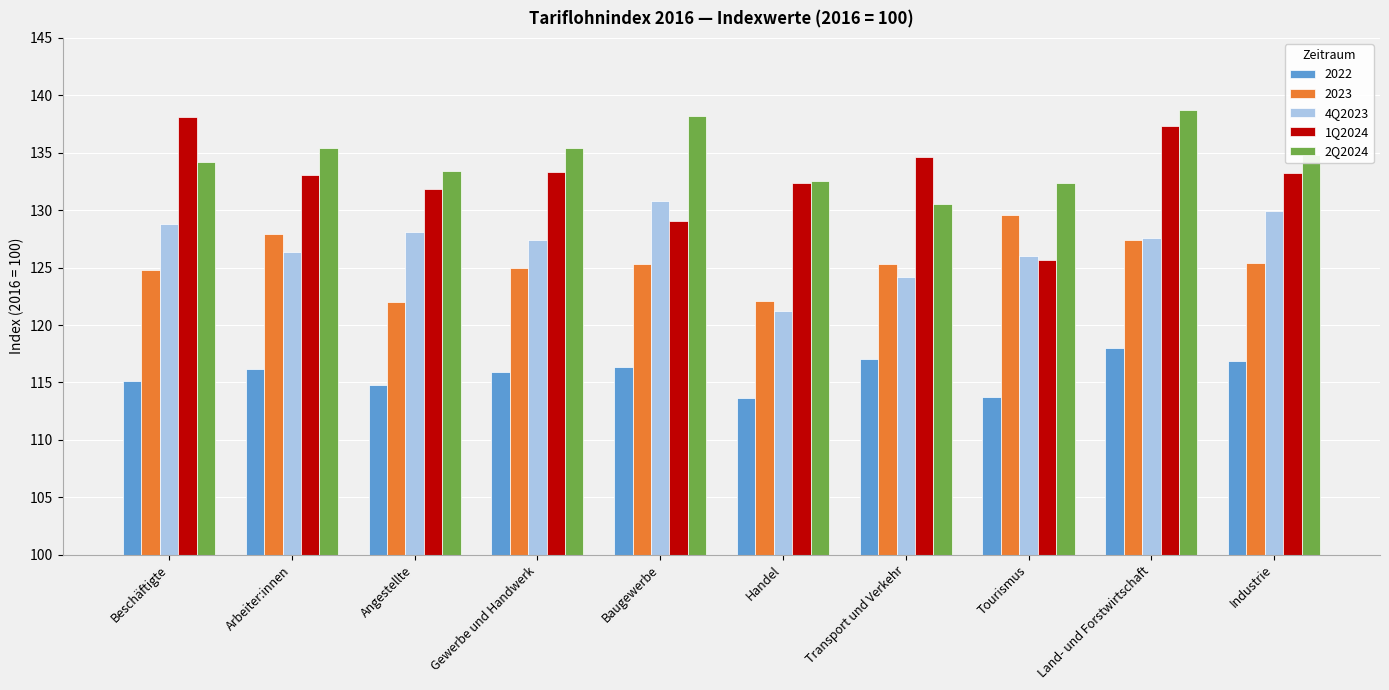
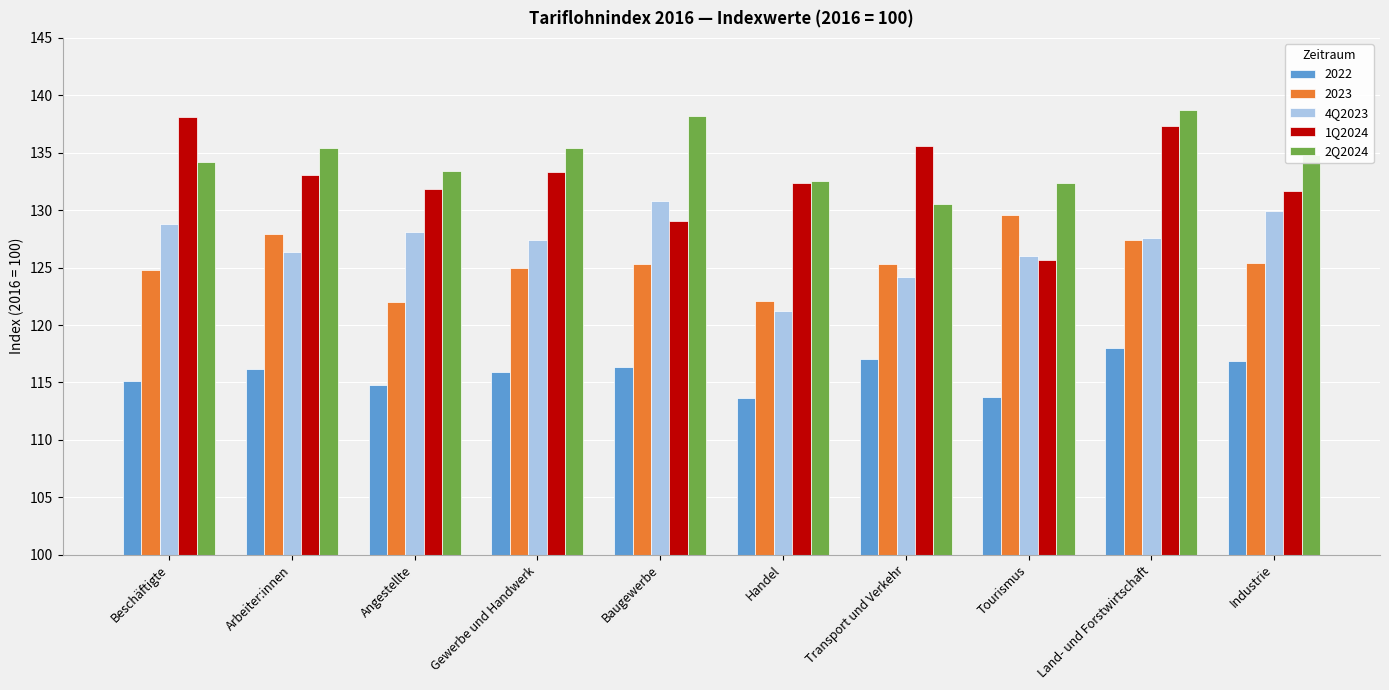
  {
    "2022": {
      "Beschäftigte": 115.1,
      "Arbeiter:innen": 116.2,
      "Angestellte": 114.8,
      "Gewerbe und Handwerk": 115.9,
      "Baugewerbe": 116.3,
      "Handel": 113.6,
      "Transport und Verkehr": 117.0,
      "Tourismus": 113.7,
      "Land- und Forstwirtschaft": 118.0,
      "Industrie": 116.9
    },
    "2023": {
      "Beschäftigte": 124.8,
      "Arbeiter:innen": 127.9,
      "Angestellte": 122.0,
      "Gewerbe und Handwerk": 125.0,
      "Baugewerbe": 125.3,
      "Handel": 122.1,
      "Transport und Verkehr": 125.4,
      "Tourismus": 129.6,
      "Land- und Forstwirtschaft": 127.4,
      "Industrie": 125.4
    },
    "4Q2023": {
      "Beschäftigte": 128.8,
      "Arbeiter:innen": 126.4,
      "Angestellte": 128.1,
      "Gewerbe und Handwerk": 127.4,
      "Baugewerbe": 130.8,
      "Handel": 121.2,
      "Transport und Verkehr": 124.2,
      "Tourismus": 126.0,
      "Land- und Forstwirtschaft": 127.6,
      "Industrie": 129.9
    },
    "1Q2024": {
      "Beschäftigte": 138.2,
      "Arbeiter:innen": 133.1,
      "Angestellte": 131.8,
      "Gewerbe und Handwerk": 133.3,
      "Baugewerbe": 129.1,
      "Handel": 132.4,
-     "Transport und Verkehr": 134.6,
+     "Transport und Verkehr": 135.6,
      "Tourismus": 125.7,
      "Land- und Forstwirtschaft": 137.3,
-     "Industrie": 133.2
+     "Industrie": 131.7
    },
    "2Q2024": {
      "Beschäftigte": 134.2,
      "Arbeiter:innen": 135.4,
      "Angestellte": 133.4,
      "Gewerbe und Handwerk": 135.4,
      "Baugewerbe": 138.2,
      "Handel": 132.5,
      "Transport und Verkehr": 130.5,
      "Tourismus": 132.4,
      "Land- und Forstwirtschaft": 138.7
    }
  }
